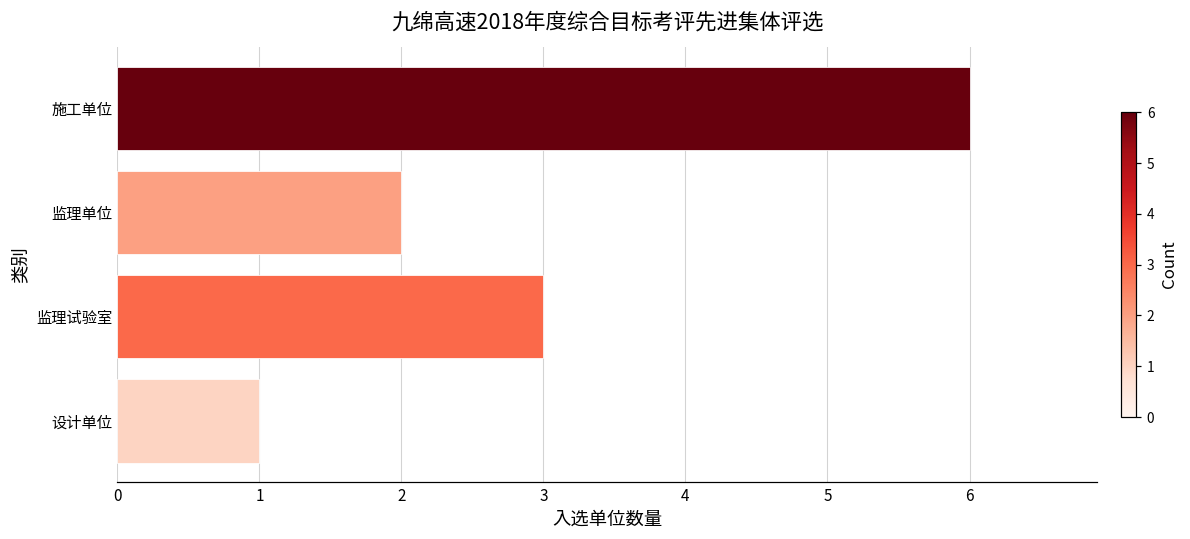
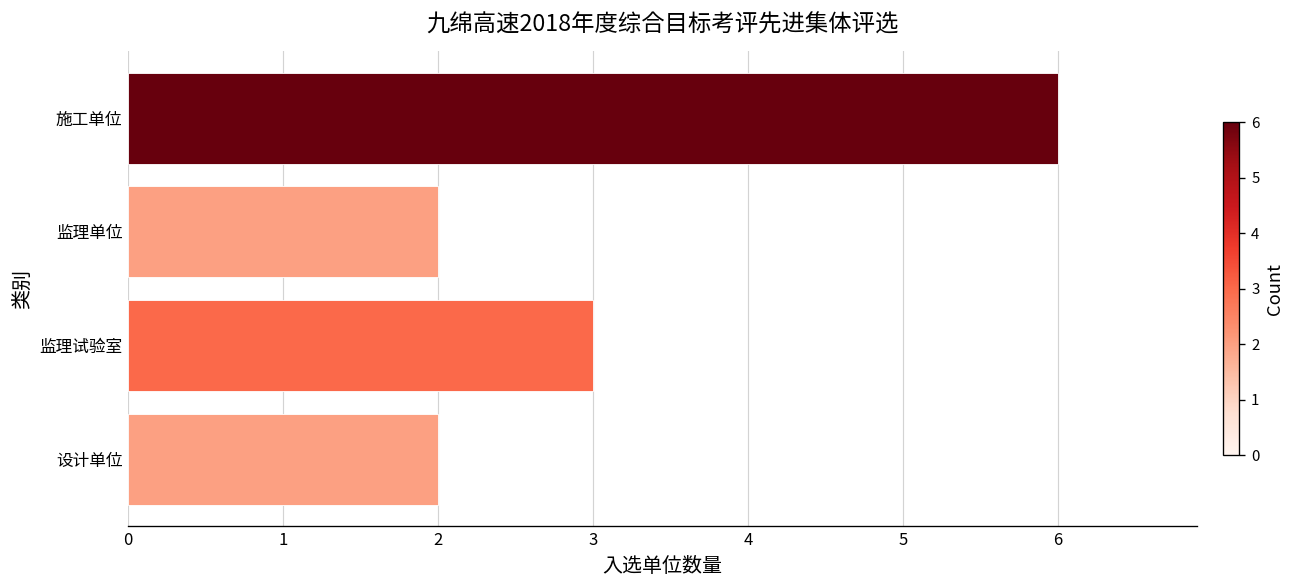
  {
    "施工单位": 6,
    "监理单位": 2,
    "监理试验室": 3,
-   "设计单位": 1
+   "设计单位": 2
  }
